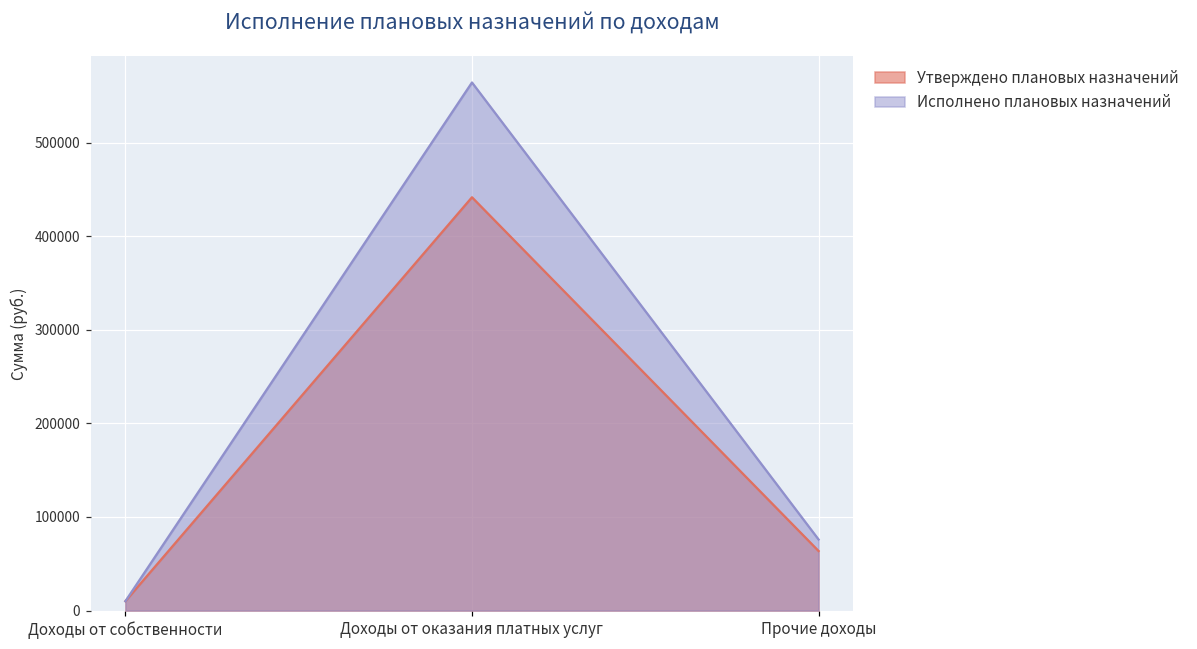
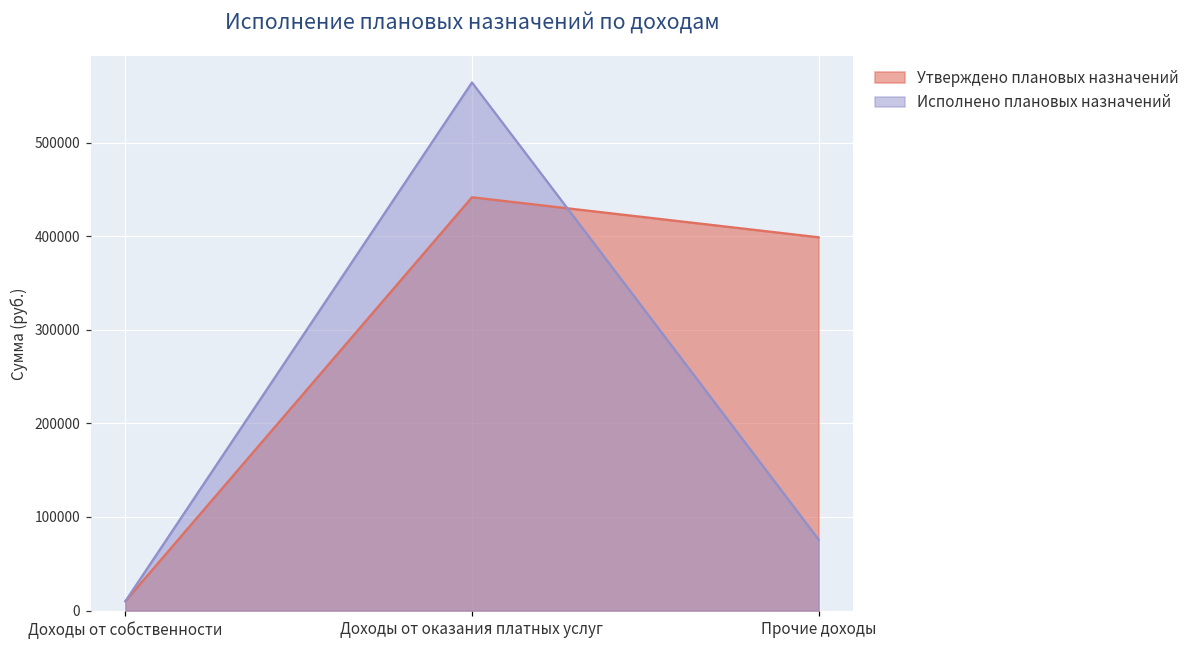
  {
    "Утверждено плановых назначений": {
      "Доходы от оказания платных услуг": 440000,
-     "Прочие доходы": 60000
+     "Прочие доходы": 400000
    },
    "Исполнено плановых назначений": {
      "Доходы от оказания платных услуг": 560000,
      "Прочие доходы": 80000
    }
  }
